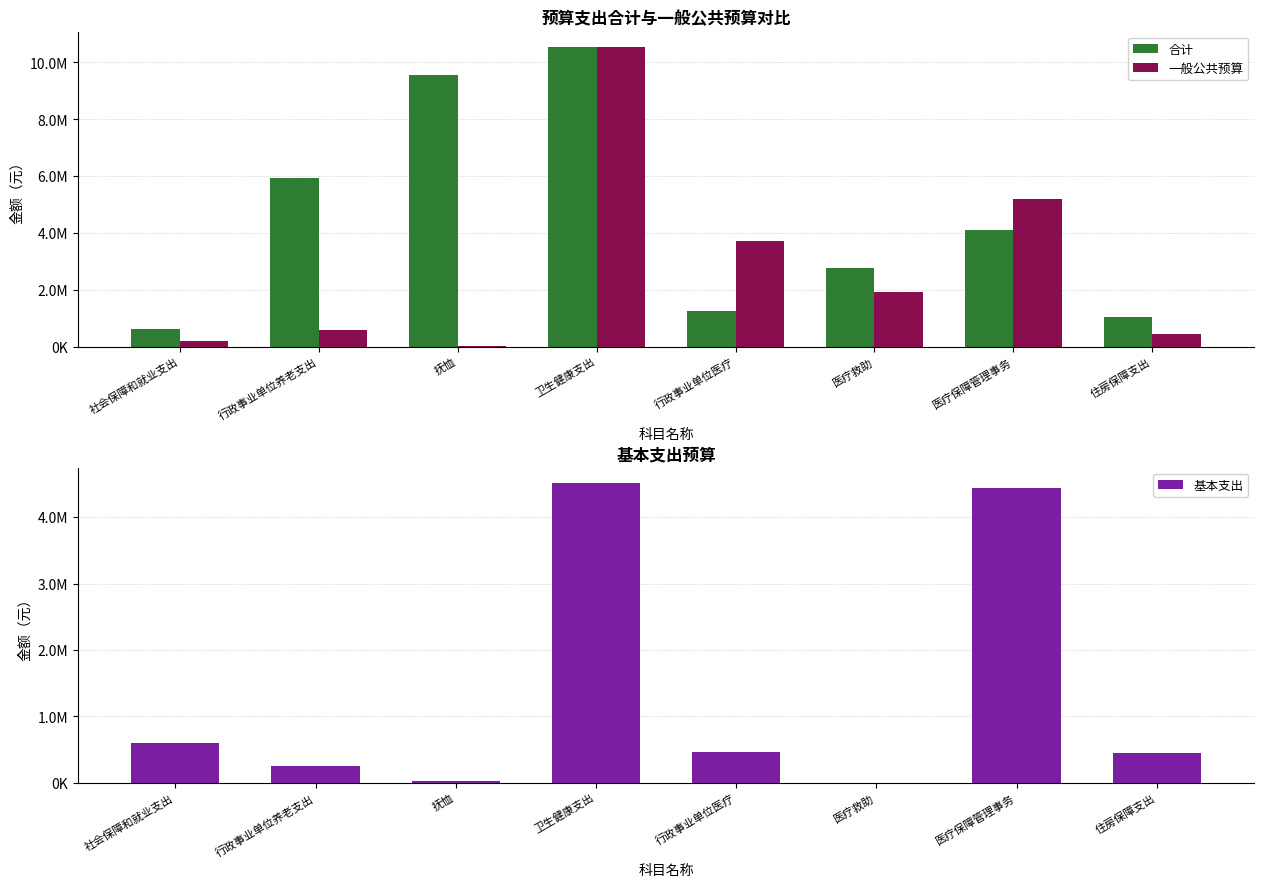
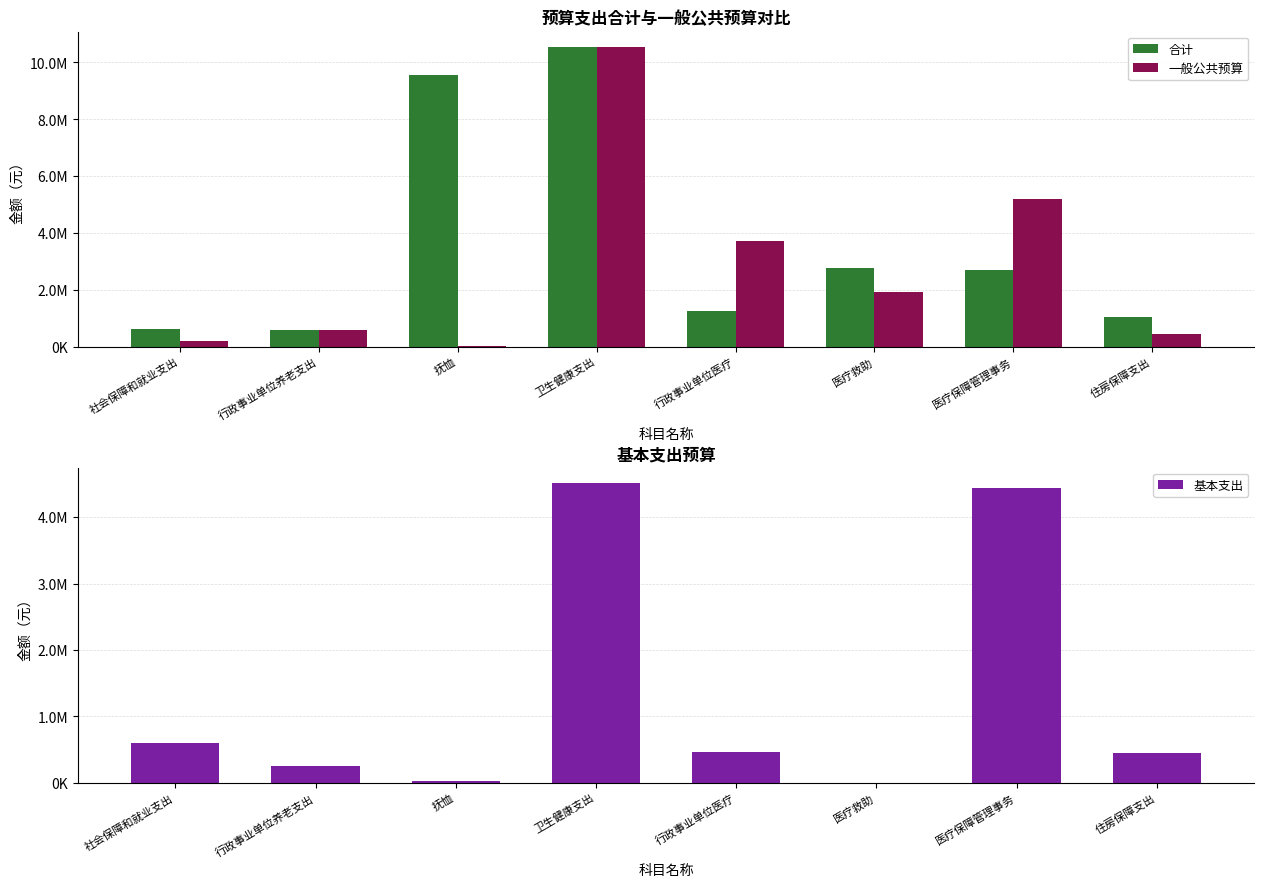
  {
    "预算支出合计与一般公共预算对比": {
      "合计": {
        "社会保障和就业支出": 600000,
-       "行政事业单位养老支出": 5900000,
+       "行政事业单位养老支出": 600000,
        "抚恤": 9600000,
        "卫生健康支出": 10600000,
        "行政事业单位医疗": 1300000,
        "医疗救助": 2700000,
-       "医疗保障管理事务": 4100000,
+       "医疗保障管理事务": 2700000,
        "住房保障支出": 1000000
      },
      "一般公共预算": {
        "社会保障和就业支出": 200000,
        "行政事业单位养老支出": 600000,
        "卫生健康支出": 10600000,
        "行政事业单位医疗": 3700000,
        "医疗救助": 1900000,
        "医疗保障管理事务": 5200000,
        "住房保障支出": 400000
      }
    },
    "基本支出预算": {
      "社会保障和就业支出": 600000,
      "行政事业单位养老支出": 300000,
      "卫生健康支出": 4500000,
      "行政事业单位医疗": 500000,
      "医疗救助": 0,
      "医疗保障管理事务": 4400000,
      "住房保障支出": 400000
    }
  }
